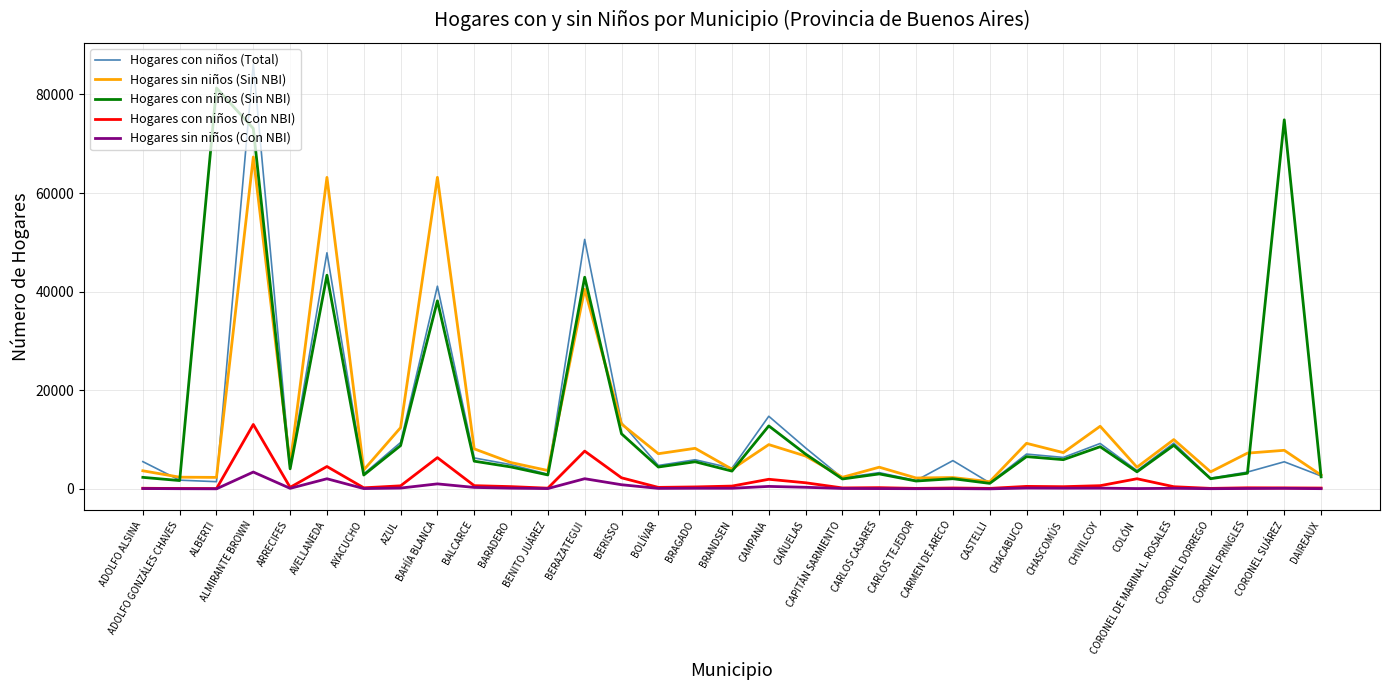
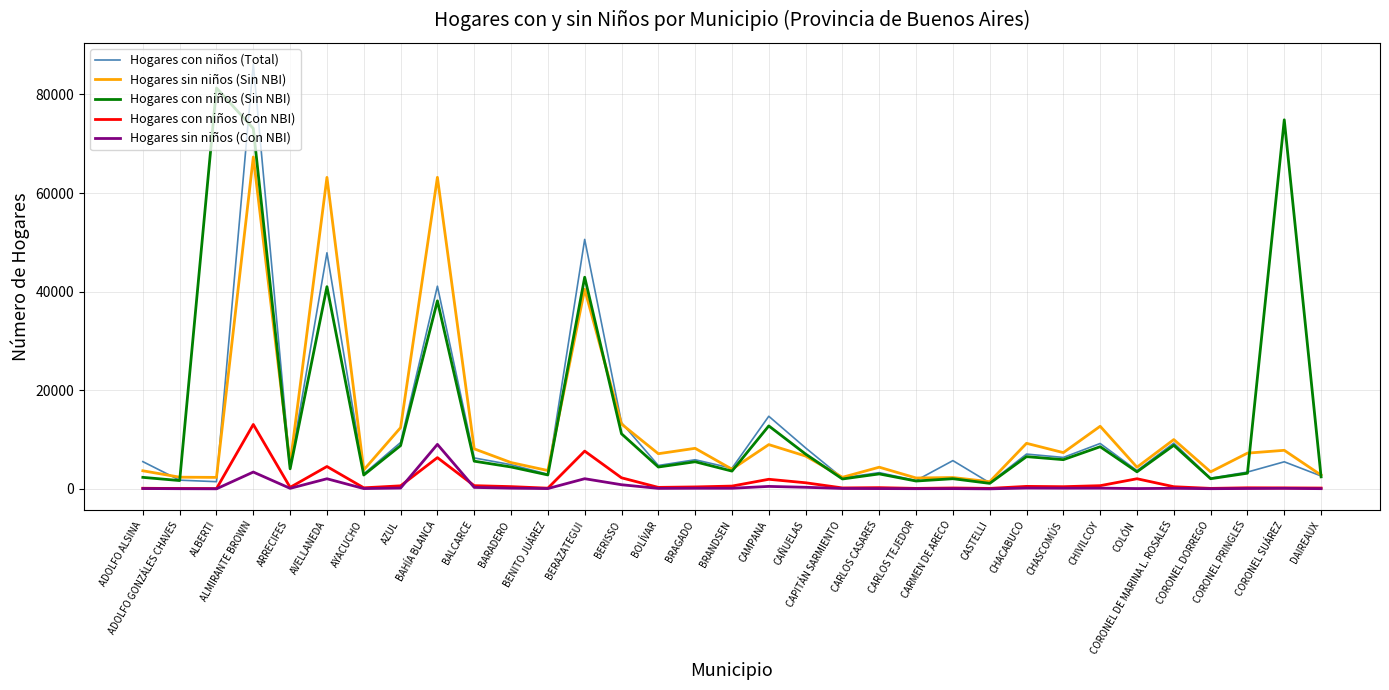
  {
    "Hogares con niños (Total)": {
      "ADOLFO ALSINA": 6000,
      "ALBERTI": 1000,
      "AVELLANEDA": 48000,
      "AZUL": 9000,
      "BAHÍA BLANCA": 41000,
      "BALCARCE": 6000,
      "BERAZATEGUI": 51000,
      "CAMPANA": 15000,
      "CAÑUELAS": 8000,
      "CARMEN DE ARECO": 6000,
      "CHIVILCOY": 9000,
      "CORONEL SUÁREZ": 6000
    },
    "Hogares sin niños (Sin NBI)": {
      "ADOLFO ALSINA": 4000,
      "ADOLFO GONZÁLES CHAVES": 2000,
      "ALBERTI": 2000,
      "ALMIRANTE BROWN": 67000,
      "ARRECIFES": 5000,
      "AVELLANEDA": 63000,
      "AYACUCHO": 4000,
      "AZUL": 12000,
      "BAHÍA BLANCA": 63000,
      "BALCARCE": 8000,
      "BENITO JUÁREZ": 4000,
      "BERAZATEGUI": 40000,
      "BOLÍVAR": 7000,
      "BRAGADO": 8000,
      "CAMPANA": 9000,
      "CARLOS CASARES": 4000,
      "CHACABUCO": 9000,
      "CHASCOMÚS": 7000,
      "CHIVILCOY": 13000,
      "COLÓN": 4000,
      "CORONEL DE MARINA L. ROSALES": 10000,
      "CORONEL DORREGO": 3000,
      "CORONEL PRINGLES": 7000,
      "CORONEL SUÁREZ": 8000
    },
    "Hogares con niños (Sin NBI)": {
      "ADOLFO ALSINA": 2000,
-     "AVELLANEDA": 43000,
+     "AVELLANEDA": 41000,
      "AZUL": 9000,
      "BAHÍA BLANCA": 38000,
      "BALCARCE": 6000,
      "BERAZATEGUI": 43000,
      "BERISSO": 11000,
      "CAMPANA": 13000,
      "CHIVILCOY": 9000,
      "CORONEL SUÁREZ": 75000
    },
    "Hogares con niños (Con NBI)": {
      "ALMIRANTE BROWN": 13000,
      "AVELLANEDA": 5000,
      "BAHÍA BLANCA": 6000,
      "BERAZATEGUI": 8000,
      "BERISSO": 2000,
      "CAMPANA": 2000,
      "CAÑUELAS": 1000,
      "COLÓN": 2000
    },
    "Hogares sin niños (Con NBI)": {
      "ALMIRANTE BROWN": 3000,
      "AVELLANEDA": 2000,
-     "BAHÍA BLANCA": 1000,
+     "BAHÍA BLANCA": 9000,
      "BERAZATEGUI": 2000,
      "BERISSO": 1000,
      "CAMPANA": 1000,
      "CAÑUELAS": 0,
      "COLÓN": 0
    }
  }
